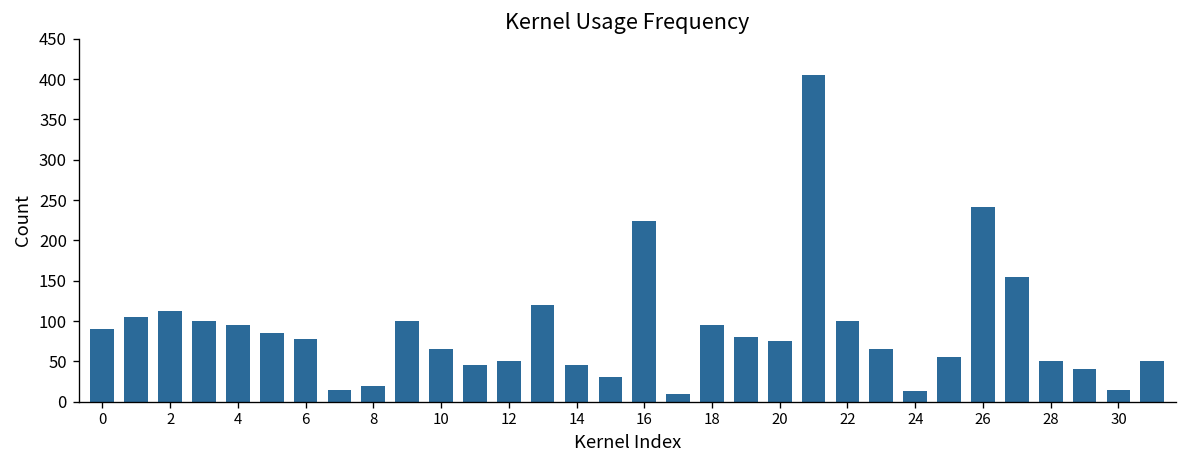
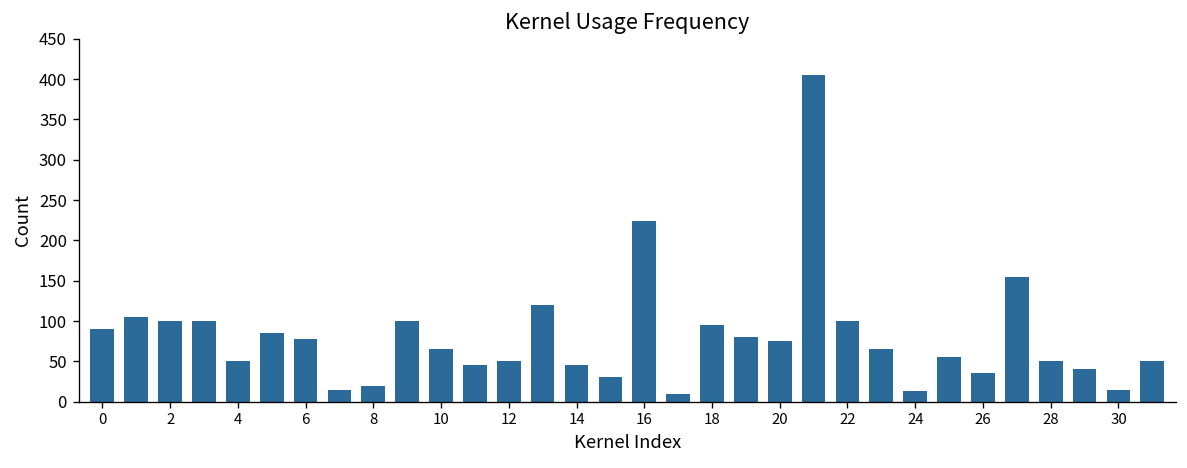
  {
    "0": 90,
-   "2": 110,
-   "4": 100,
+   "2": 100,
+   "4": 50,
    "6": 80,
    "8": 20,
    "10": 70,
    "12": 50,
    "14": 50,
    "16": 220,
    "18": 100,
    "20": 80,
    "22": 100,
    "24": 10,
-   "26": 240,
+   "26": 40,
    "28": 50,
    "30": 20
  }
